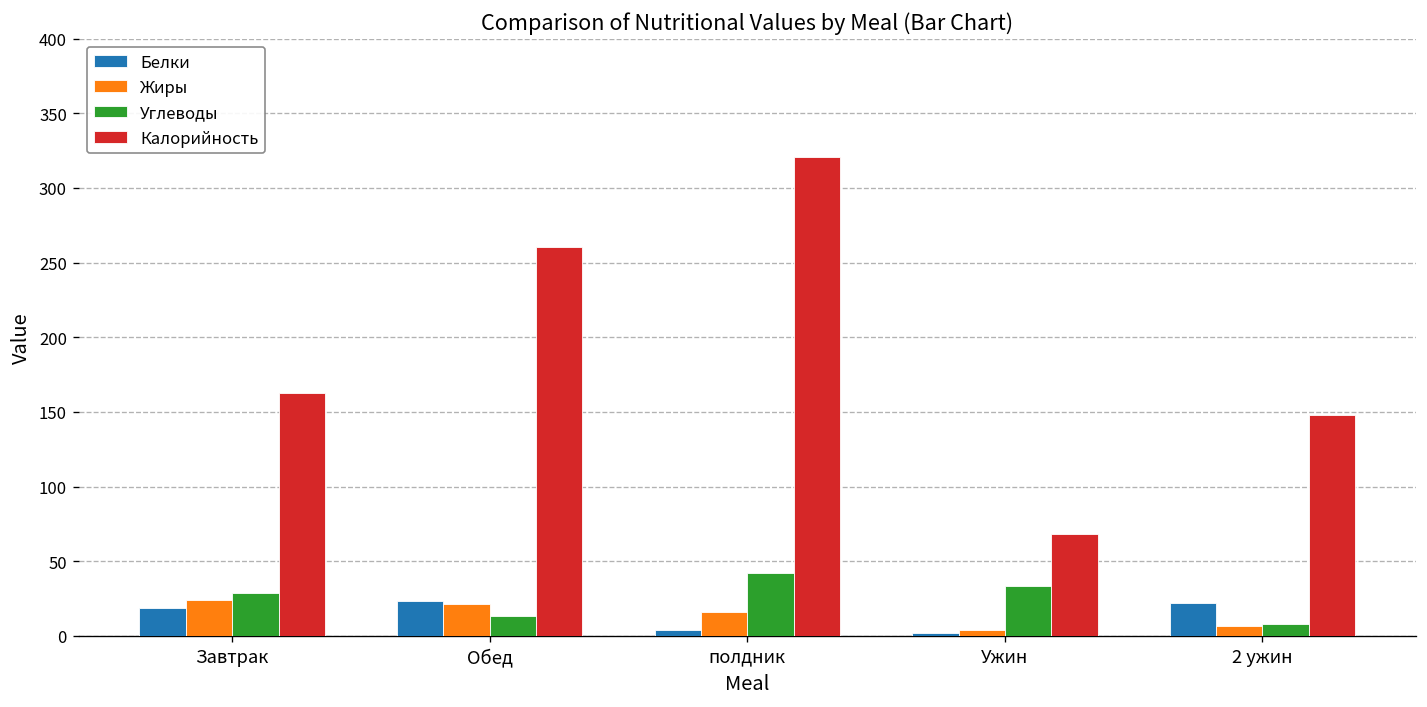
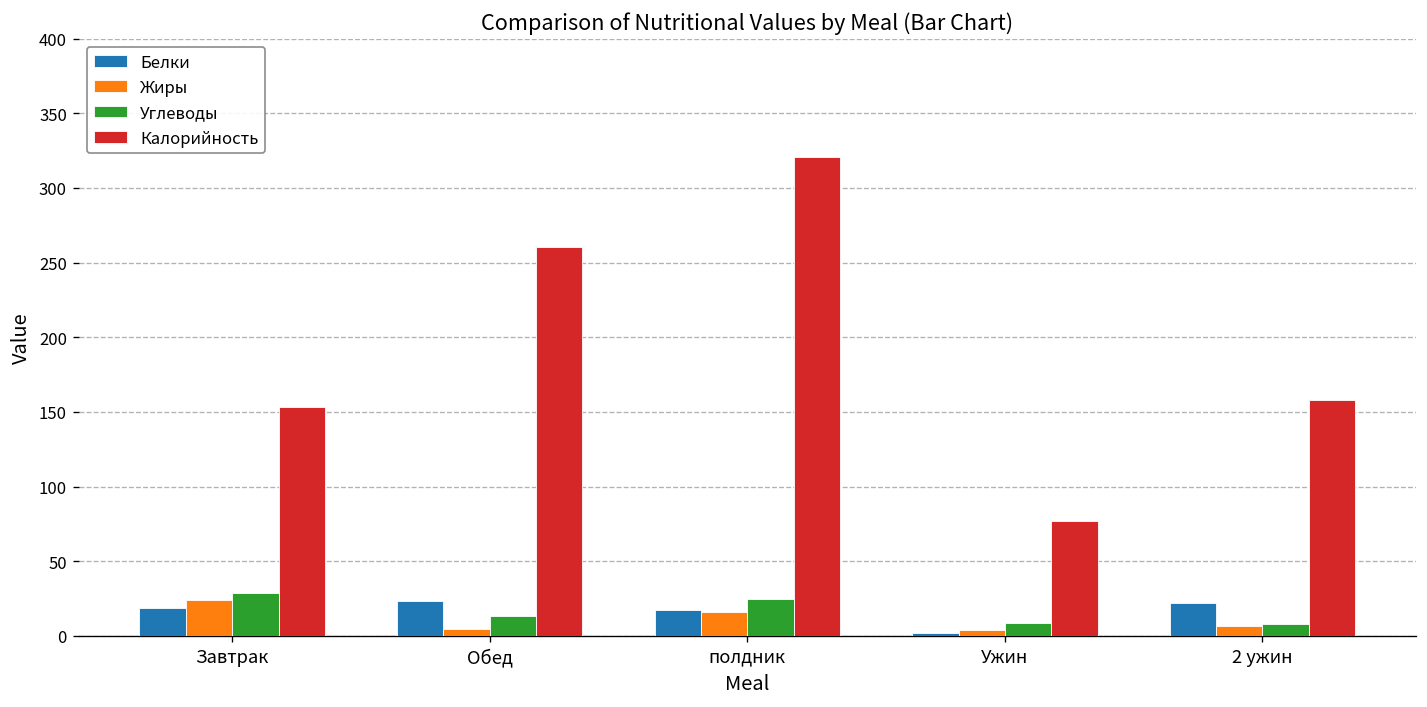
  {
    "Белки": {
      "Завтрак": 19,
      "Обед": 23,
-     "полдник": 4,
+     "полдник": 17,
      "2 ужин": 22
    },
    "Жиры": {
      "Завтрак": 24,
-     "Обед": 21,
+     "Обед": 5,
      "полдник": 16,
      "Ужин": 4,
      "2 ужин": 6
    },
    "Углеводы": {
      "Завтрак": 29,
      "Обед": 13,
-     "полдник": 42,
-     "Ужин": 34,
+     "полдник": 25,
+     "Ужин": 8,
      "2 ужин": 8
    },
    "Калорийность": {
-     "Завтрак": 163,
+     "Завтрак": 153,
      "Обед": 261,
      "полдник": 321,
-     "Ужин": 68,
-     "2 ужин": 148
+     "Ужин": 77,
+     "2 ужин": 158
    }
  }
